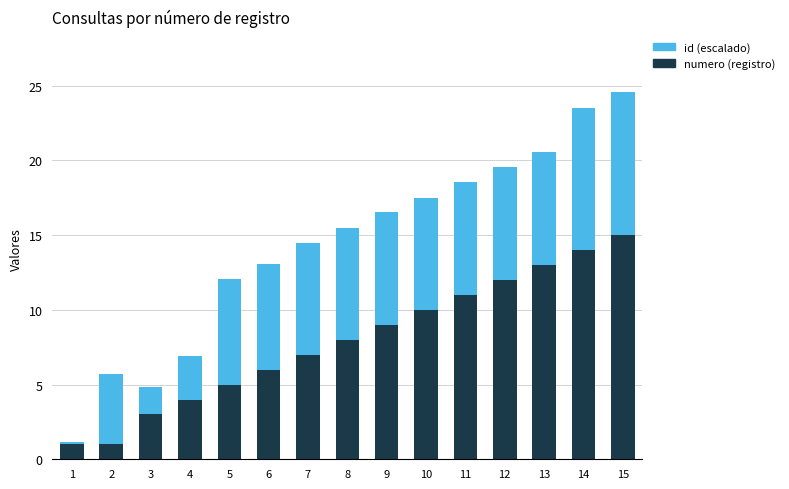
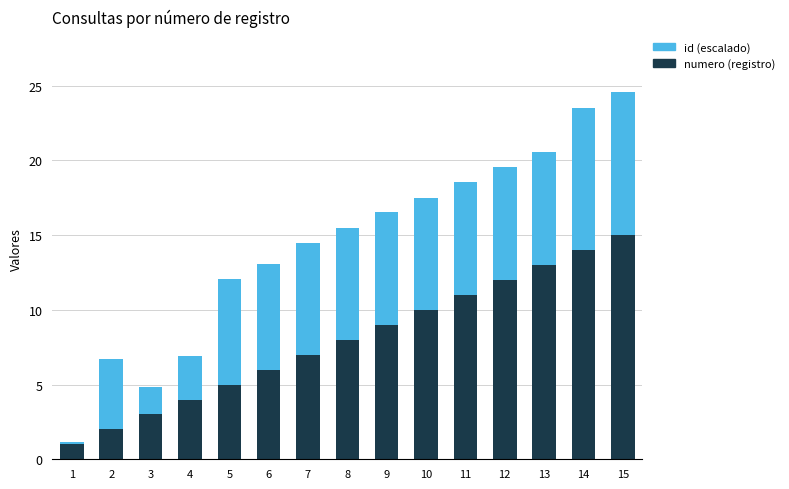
  {
    "numero (registro)": {
      "1": 1,
-     "2": 1,
+     "2": 2,
      "3": 3,
      "4": 4,
      "5": 5,
      "6": 6,
      "7": 7,
      "8": 8,
      "9": 9,
      "10": 10,
      "11": 11,
      "12": 12,
      "13": 13,
      "14": 14,
      "15": 15
    },
    "id (escalado)": {
      "2": 4.7,
      "3": 1.8,
      "4": 3,
      "5": 7,
      "6": 7,
      "7": 7.5,
      "8": 7.5,
      "9": 7.5,
      "10": 7.5,
      "11": 7.6,
      "12": 7.5,
      "13": 7.6,
      "14": 9.5,
      "15": 9.6
    }
  }
